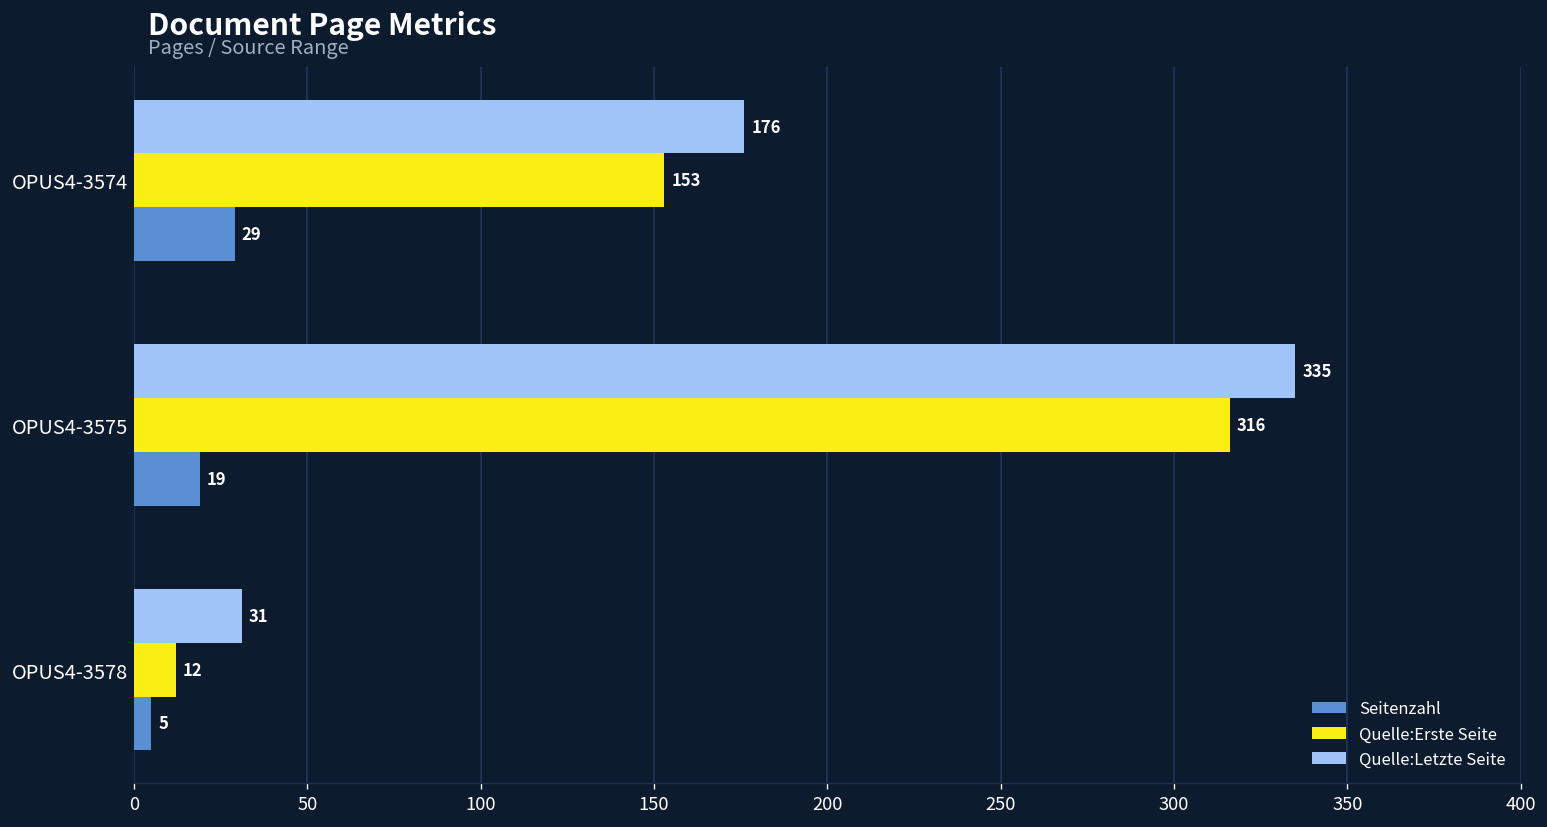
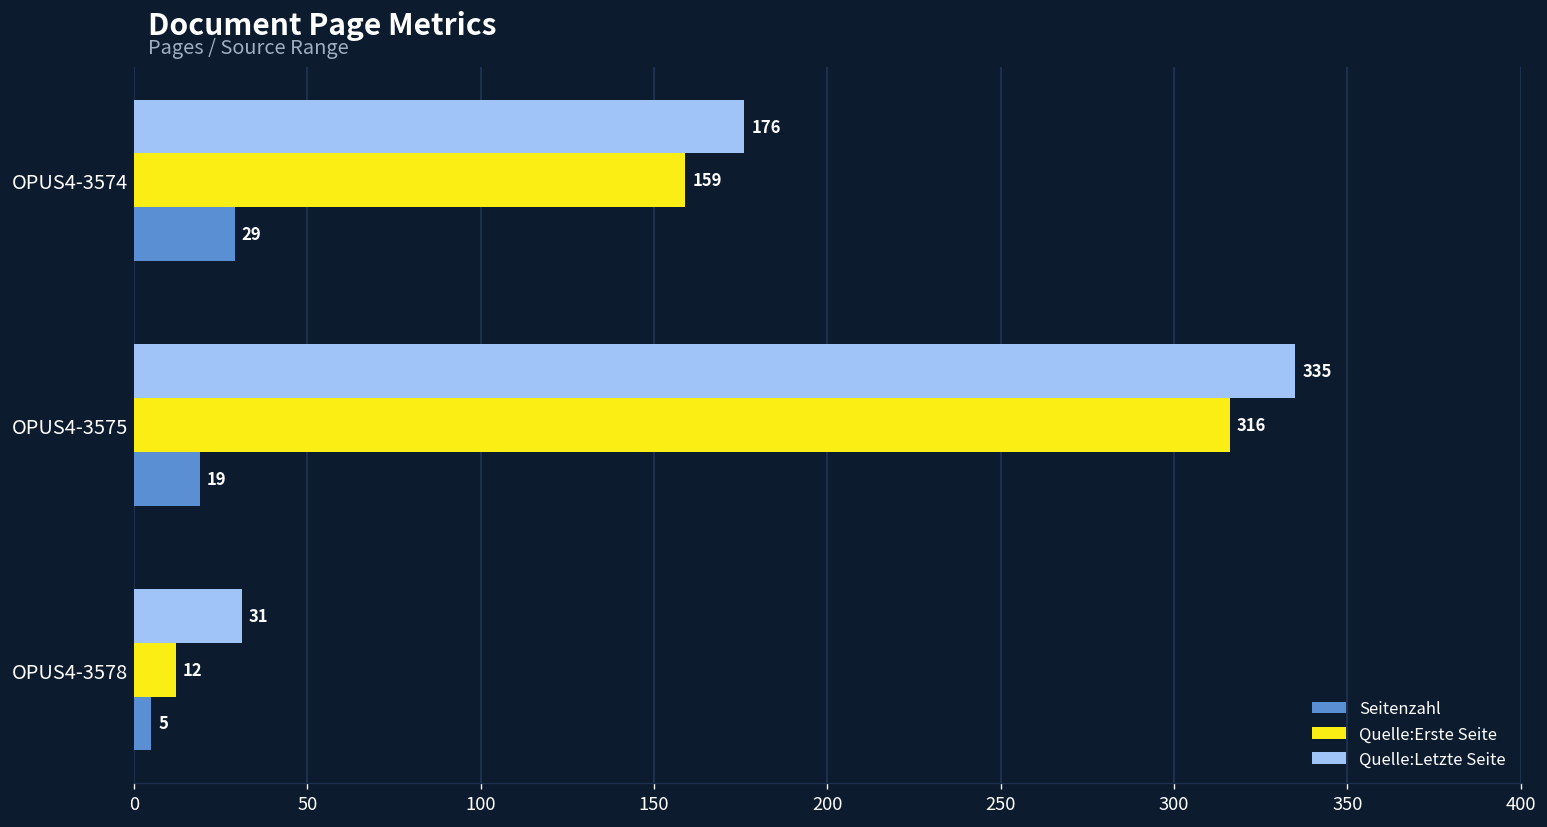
  {
    "Seitenzahl": {
      "OPUS4-3574": 29,
      "OPUS4-3575": 19,
      "OPUS4-3578": 5
    },
    "Quelle:Erste Seite": {
-     "OPUS4-3574": 153,
+     "OPUS4-3574": 159,
      "OPUS4-3575": 316,
      "OPUS4-3578": 12
    },
    "Quelle:Letzte Seite": {
      "OPUS4-3574": 176,
      "OPUS4-3575": 335,
      "OPUS4-3578": 31
    }
  }
